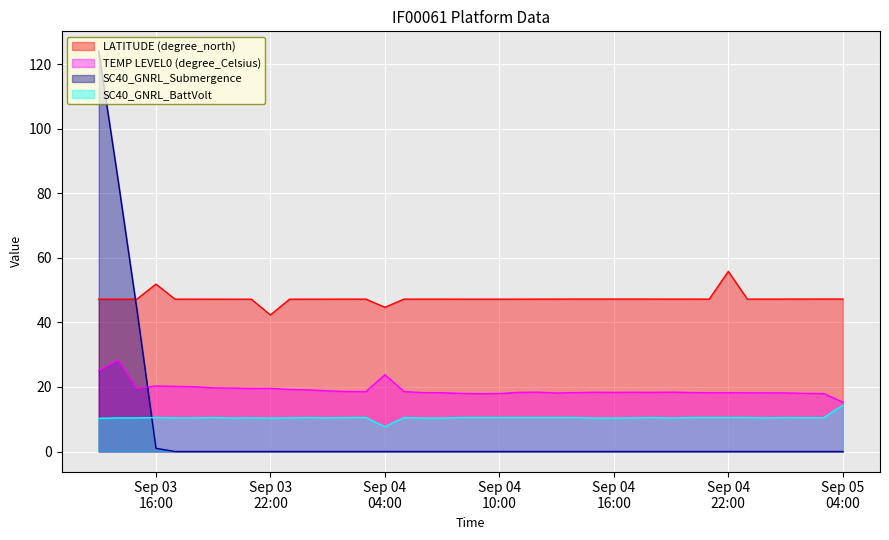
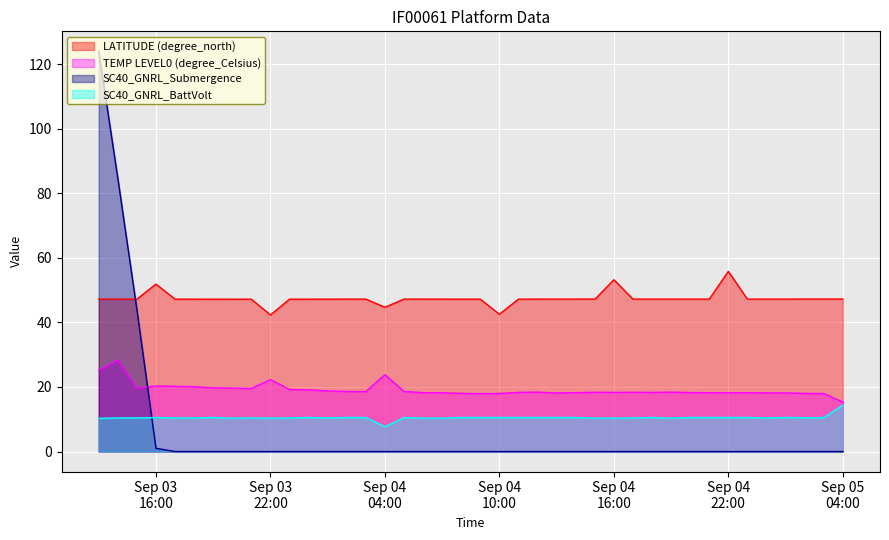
  {
    "LATITUDE (degree_north)": {
      "Sep 03 16:00": 52,
      "Sep 03 22:00": 42,
      "Sep 04 04:00": 45,
-     "Sep 04 10:00": 47,
-     "Sep 04 16:00": 47,
+     "Sep 04 10:00": 43,
+     "Sep 04 16:00": 53,
      "Sep 04 22:00": 56,
      "Sep 05 04:00": 47
    },
    "TEMP LEVEL0 (degree_Celsius)": {
      "Sep 03 16:00": 20,
-     "Sep 03 22:00": 20,
+     "Sep 03 22:00": 22,
      "Sep 04 04:00": 24,
      "Sep 04 10:00": 18,
      "Sep 04 16:00": 18,
      "Sep 04 22:00": 18,
      "Sep 05 04:00": 15
    },
    "SC40_GNRL_Submergence": {
      "Sep 03 16:00": 1,
      "Sep 03 22:00": 0,
      "Sep 04 04:00": 0,
      "Sep 04 10:00": 0,
      "Sep 04 16:00": 0,
      "Sep 04 22:00": 0,
      "Sep 05 04:00": 0
    },
    "SC40_GNRL_BattVolt": {
      "Sep 03 16:00": 11,
      "Sep 03 22:00": 10,
      "Sep 04 04:00": 8,
      "Sep 04 10:00": 11,
      "Sep 04 16:00": 10,
      "Sep 04 22:00": 11,
      "Sep 05 04:00": 14
    }
  }
